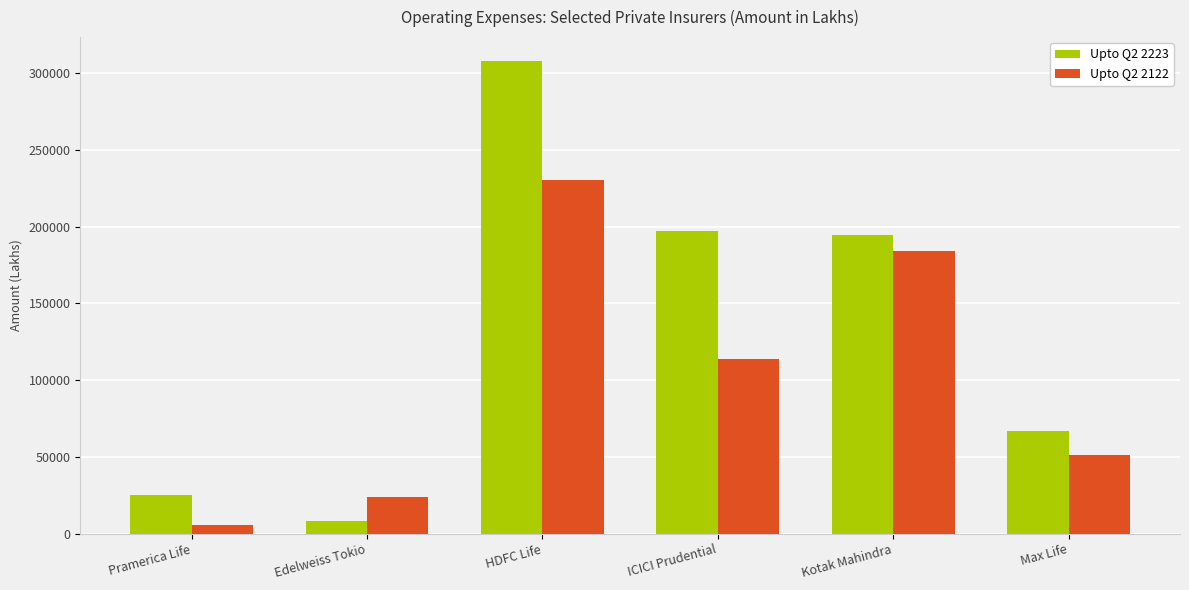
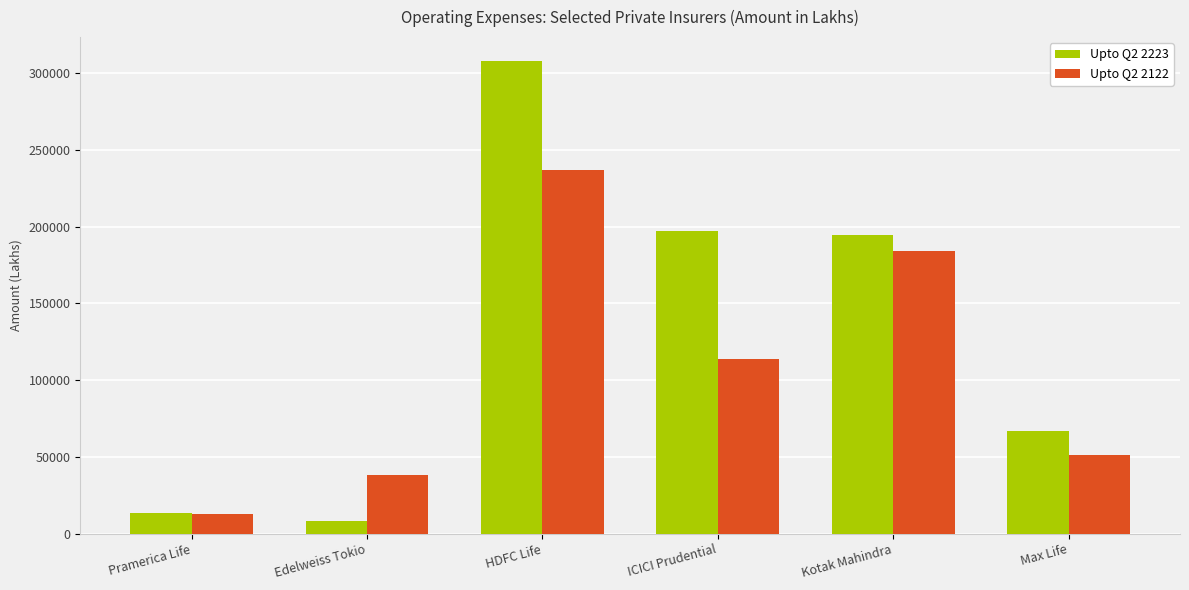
  {
    "Upto Q2 2223": {
-     "Pramerica Life": 25000,
+     "Pramerica Life": 14000,
      "Edelweiss Tokio": 8000,
      "HDFC Life": 308000,
      "ICICI Prudential": 197000,
      "Kotak Mahindra": 194000,
      "Max Life": 67000
    },
    "Upto Q2 2122": {
-     "Pramerica Life": 6000,
-     "Edelweiss Tokio": 24000,
-     "HDFC Life": 230000,
+     "Pramerica Life": 13000,
+     "Edelweiss Tokio": 38000,
+     "HDFC Life": 237000,
      "ICICI Prudential": 114000,
      "Kotak Mahindra": 184000,
      "Max Life": 51000
    }
  }
